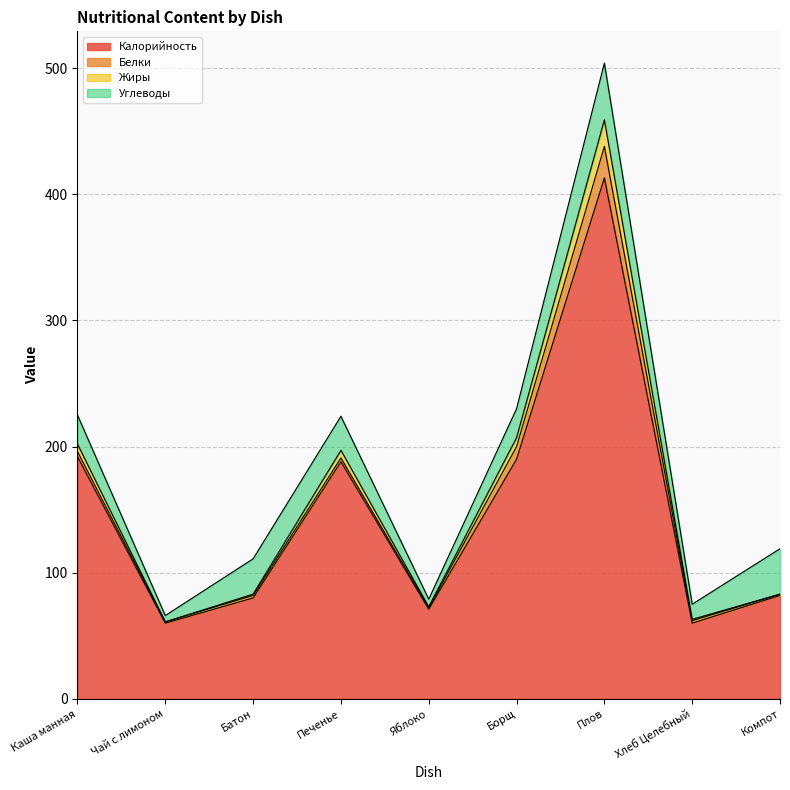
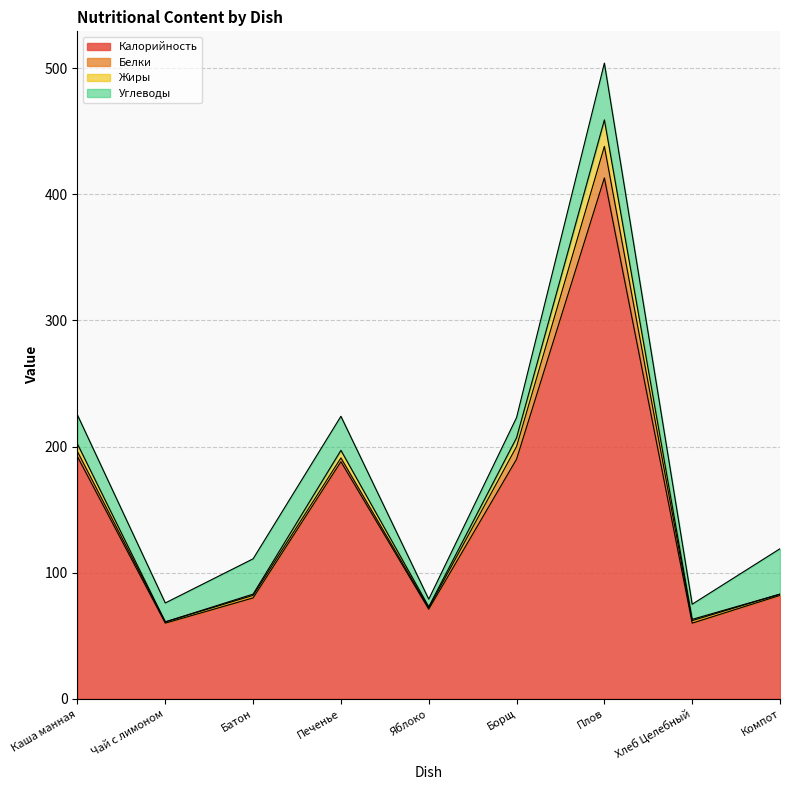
  {
    "Жиры": {
      "Каша манная": 6,
      "Печенье": 6,
      "Борщ": 7,
      "Плов": 21
    },
    "Углеводы": {
      "Каша манная": 23,
-     "Чай с лимоном": 5,
+     "Чай с лимоном": 15,
      "Батон": 28,
      "Печенье": 27,
      "Яблоко": 6,
-     "Борщ": 23,
+     "Борщ": 16,
      "Плов": 45,
      "Хлеб Целебный": 12,
      "Компот": 36
    }
  }
